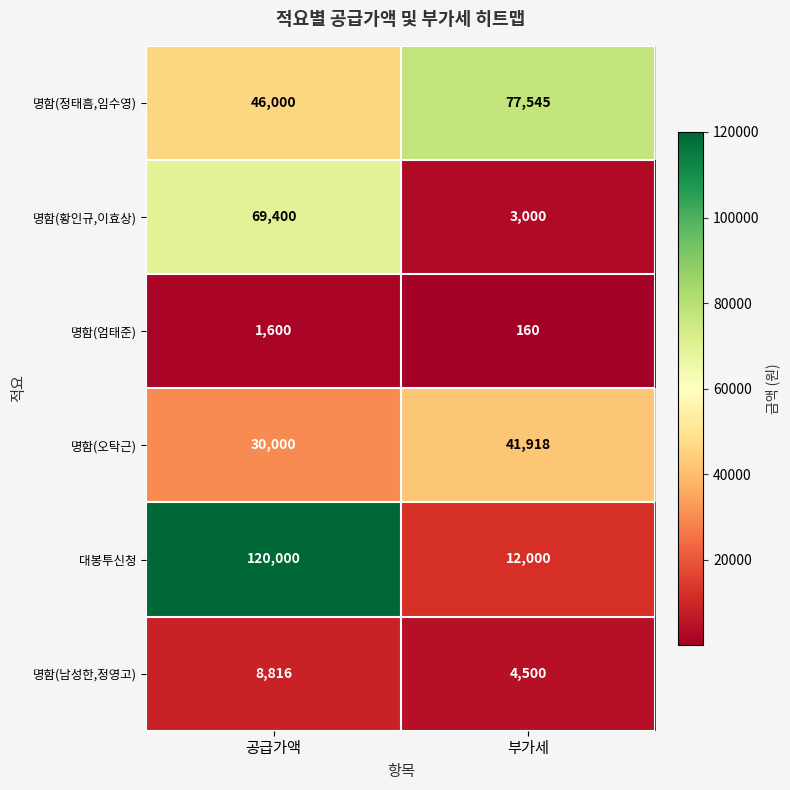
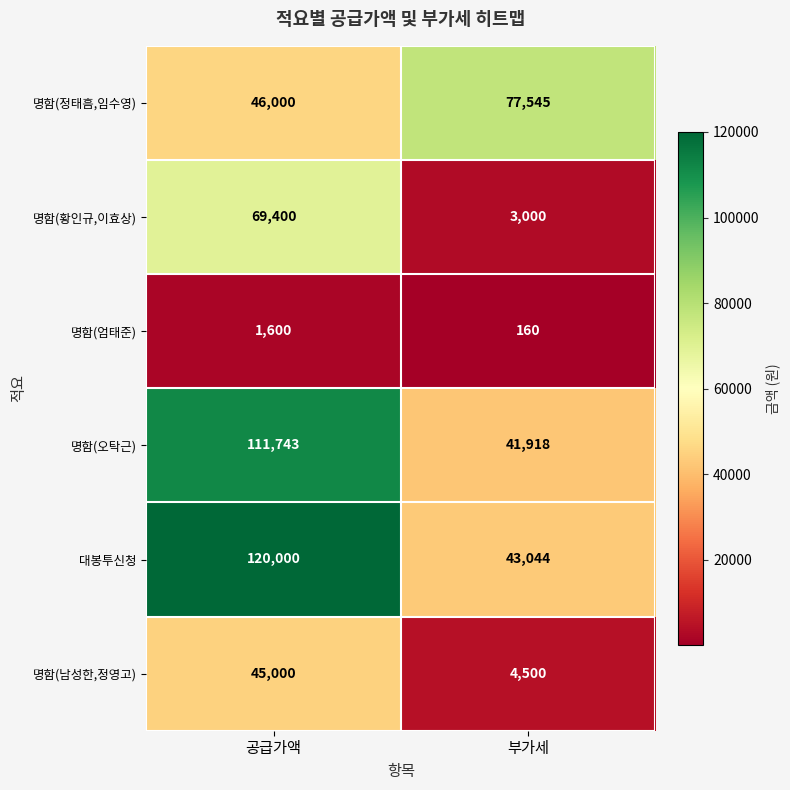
  {
    "명함(정태흠,임수영)": {
      "공급가액": "46,000",
      "부가세": "77,545"
    },
    "명함(황인규,이효상)": {
      "공급가액": "69,400",
      "부가세": "3,000"
    },
    "명함(엄태준)": {
      "공급가액": "1,600",
      "부가세": "160"
    },
    "명함(오탁근)": {
-     "공급가액": "30,000",
+     "공급가액": "111,743",
      "부가세": "41,918"
    },
    "대봉투신청": {
      "공급가액": "120,000",
-     "부가세": "12,000"
+     "부가세": "43,044"
    },
    "명함(남성한,정영고)": {
-     "공급가액": "8,816",
+     "공급가액": "45,000",
      "부가세": "4,500"
    }
  }
